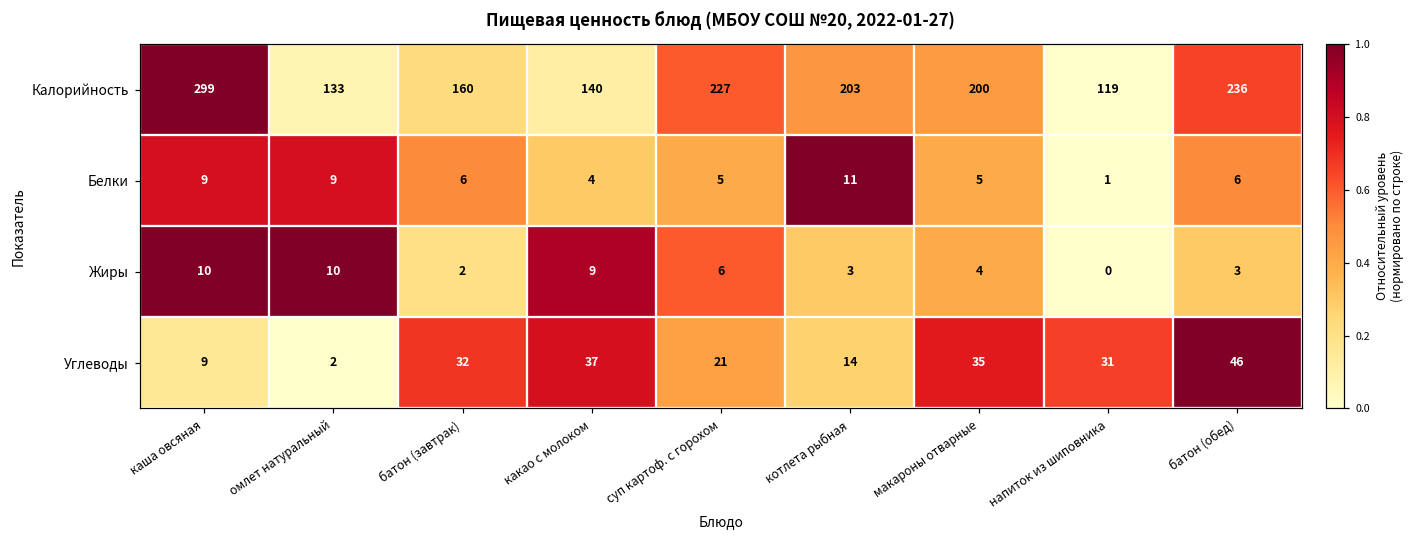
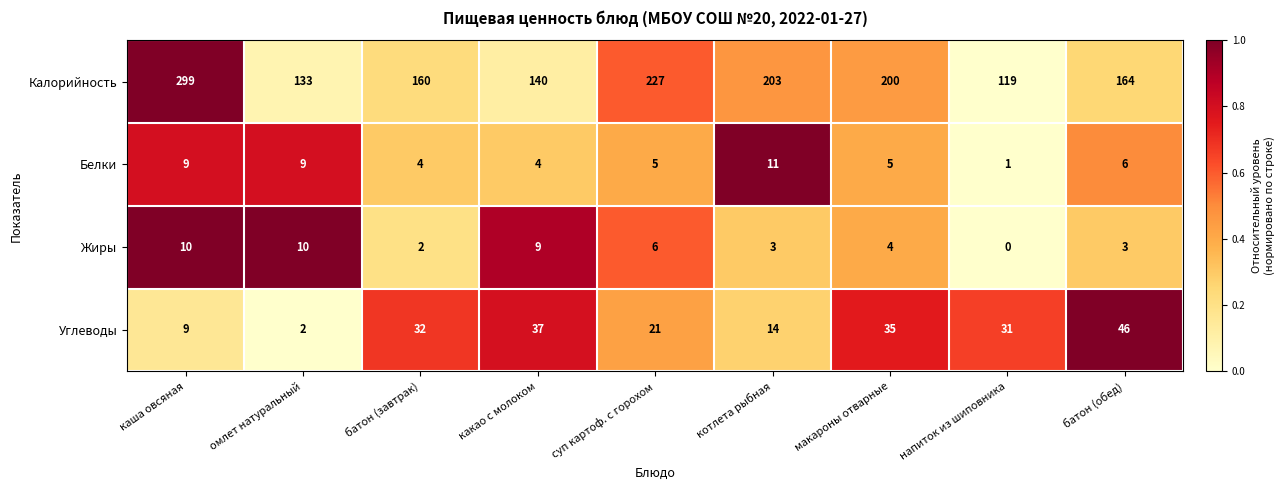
  {
    "Калорийность": {
      "каша овсяная": 299,
      "омлет натуральный": 133,
      "батон (завтрак)": 160,
      "какао с молоком": 140,
      "суп картоф. с горохом": 227,
      "котлета рыбная": 203,
      "макароны отварные": 200,
      "напиток из шиповника": 119,
-     "батон (обед)": 236
+     "батон (обед)": 164
    },
    "Белки": {
      "каша овсяная": 9,
      "омлет натуральный": 9,
-     "батон (завтрак)": 6,
+     "батон (завтрак)": 4,
      "какао с молоком": 4,
      "суп картоф. с горохом": 5,
      "котлета рыбная": 11,
      "макароны отварные": 5,
      "напиток из шиповника": 1,
      "батон (обед)": 6
    },
    "Жиры": {
      "каша овсяная": 10,
      "омлет натуральный": 10,
      "батон (завтрак)": 2,
      "какао с молоком": 9,
      "суп картоф. с горохом": 6,
      "котлета рыбная": 3,
      "макароны отварные": 4,
      "напиток из шиповника": 0,
      "батон (обед)": 3
    },
    "Углеводы": {
      "каша овсяная": 9,
      "омлет натуральный": 2,
      "батон (завтрак)": 32,
      "какао с молоком": 37,
      "суп картоф. с горохом": 21,
      "котлета рыбная": 14,
      "макароны отварные": 35,
      "напиток из шиповника": 31,
      "батон (обед)": 46
    }
  }
